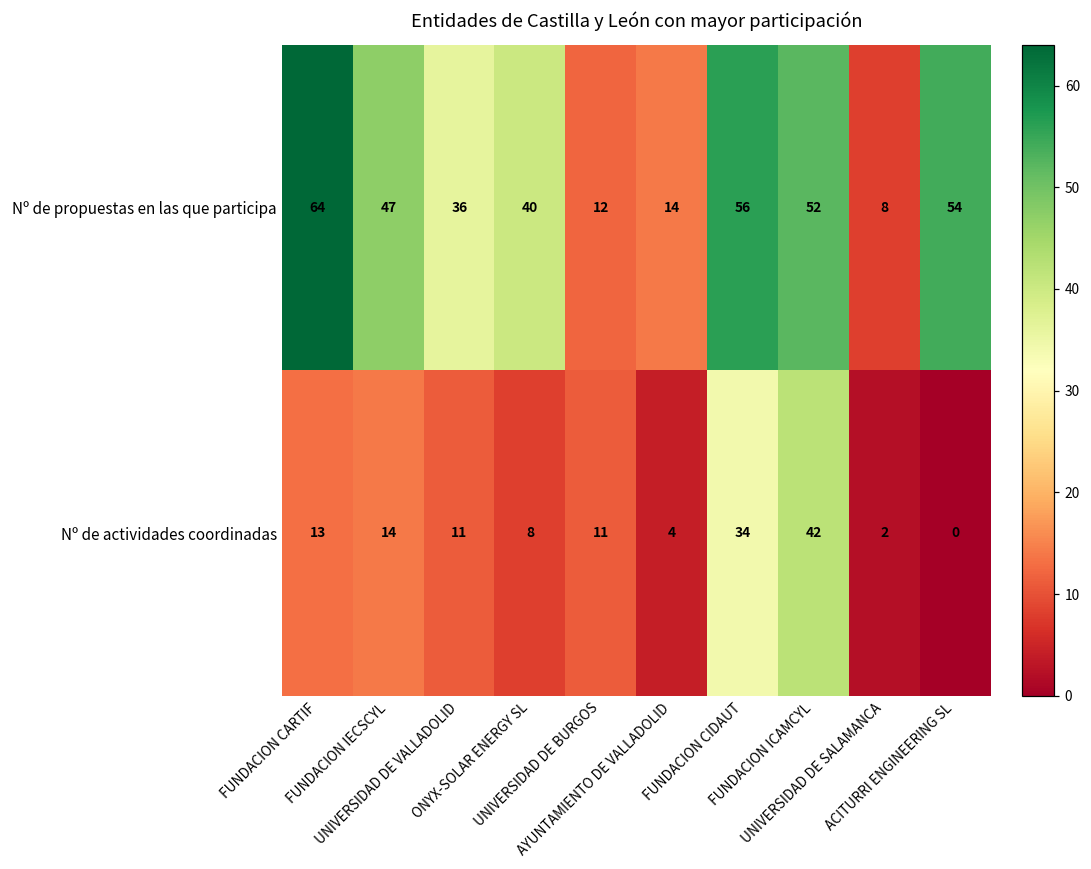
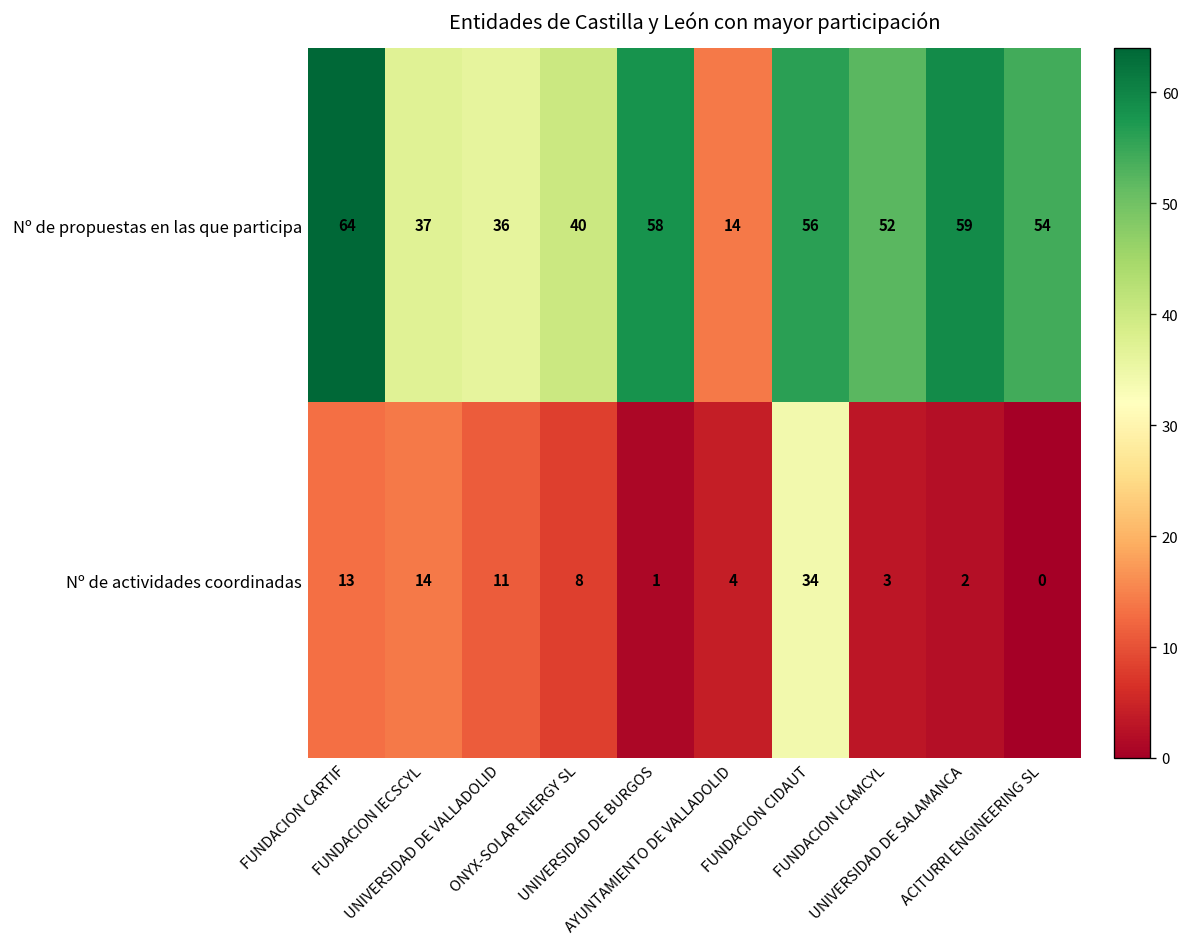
  {
    "Nº de propuestas en las que participa": {
      "FUNDACION CARTIF": 64,
-     "FUNDACION IECSCYL": 47,
+     "FUNDACION IECSCYL": 37,
      "UNIVERSIDAD DE VALLADOLID": 36,
      "ONYX-SOLAR ENERGY SL": 40,
-     "UNIVERSIDAD DE BURGOS": 12,
+     "UNIVERSIDAD DE BURGOS": 58,
      "AYUNTAMIENTO DE VALLADOLID": 14,
      "FUNDACION CIDAUT": 56,
      "FUNDACION ICAMCYL": 52,
-     "UNIVERSIDAD DE SALAMANCA": 8,
+     "UNIVERSIDAD DE SALAMANCA": 59,
      "ACITURRI ENGINEERING SL": 54
    },
    "Nº de actividades coordinadas": {
      "FUNDACION CARTIF": 13,
      "FUNDACION IECSCYL": 14,
      "UNIVERSIDAD DE VALLADOLID": 11,
      "ONYX-SOLAR ENERGY SL": 8,
-     "UNIVERSIDAD DE BURGOS": 11,
+     "UNIVERSIDAD DE BURGOS": 1,
      "AYUNTAMIENTO DE VALLADOLID": 4,
      "FUNDACION CIDAUT": 34,
-     "FUNDACION ICAMCYL": 42,
+     "FUNDACION ICAMCYL": 3,
      "UNIVERSIDAD DE SALAMANCA": 2,
      "ACITURRI ENGINEERING SL": 0
    }
  }
